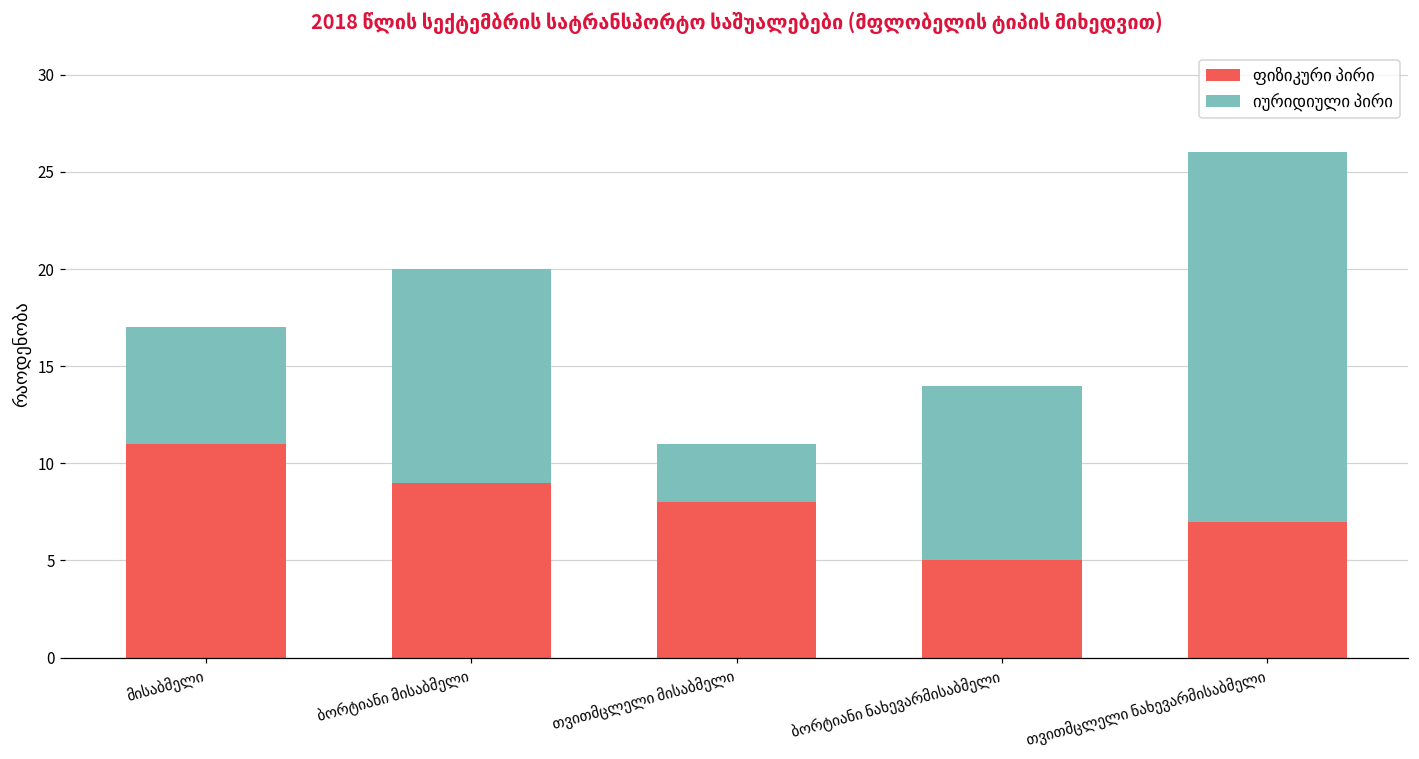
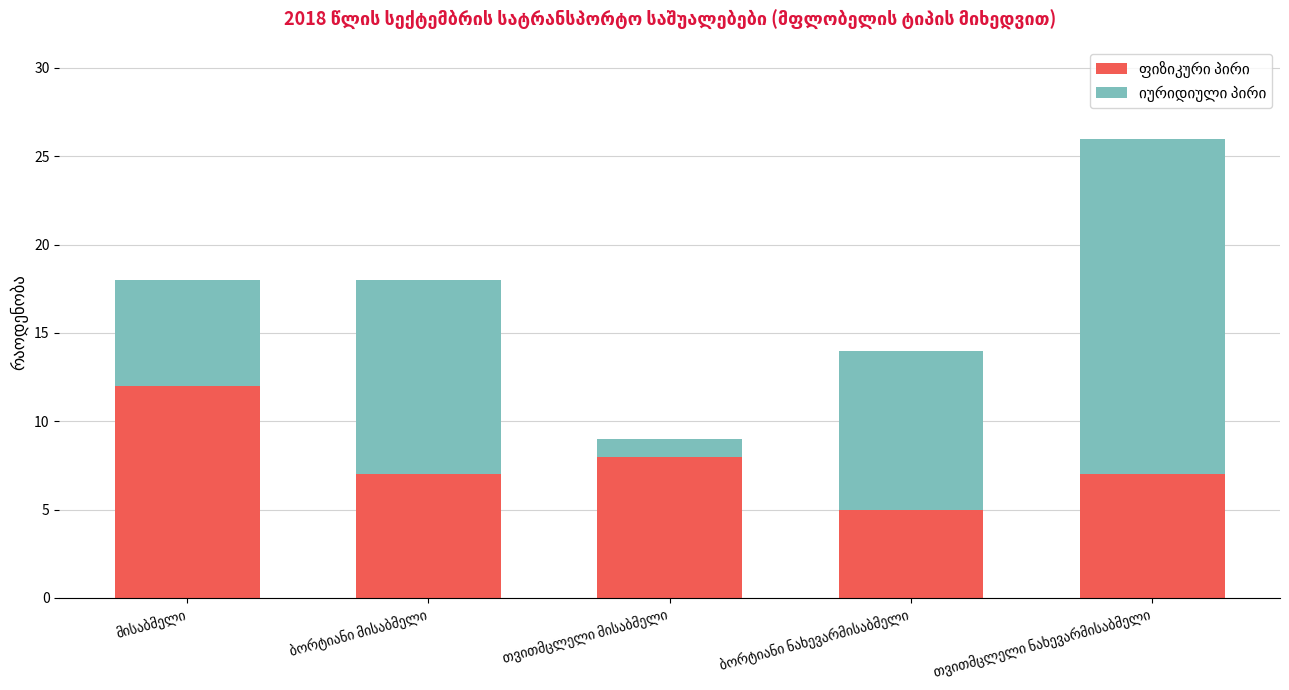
  {
    "ფიზიკური პირი": {
-     "მისაბმელი": 11,
-     "ბორტიანი მისაბმელი": 9,
+     "მისაბმელი": 12,
+     "ბორტიანი მისაბმელი": 7,
      "თვითმცლელი მისაბმელი": 8,
      "ბორტიანი ნახევარმისაბმელი": 5,
      "თვითმცლელი ნახევარმისაბმელი": 7
    },
    "იურიდიული პირი": {
      "მისაბმელი": 6,
      "ბორტიანი მისაბმელი": 11,
-     "თვითმცლელი მისაბმელი": 3,
+     "თვითმცლელი მისაბმელი": 1,
      "ბორტიანი ნახევარმისაბმელი": 9,
      "თვითმცლელი ნახევარმისაბმელი": 19
    }
  }
